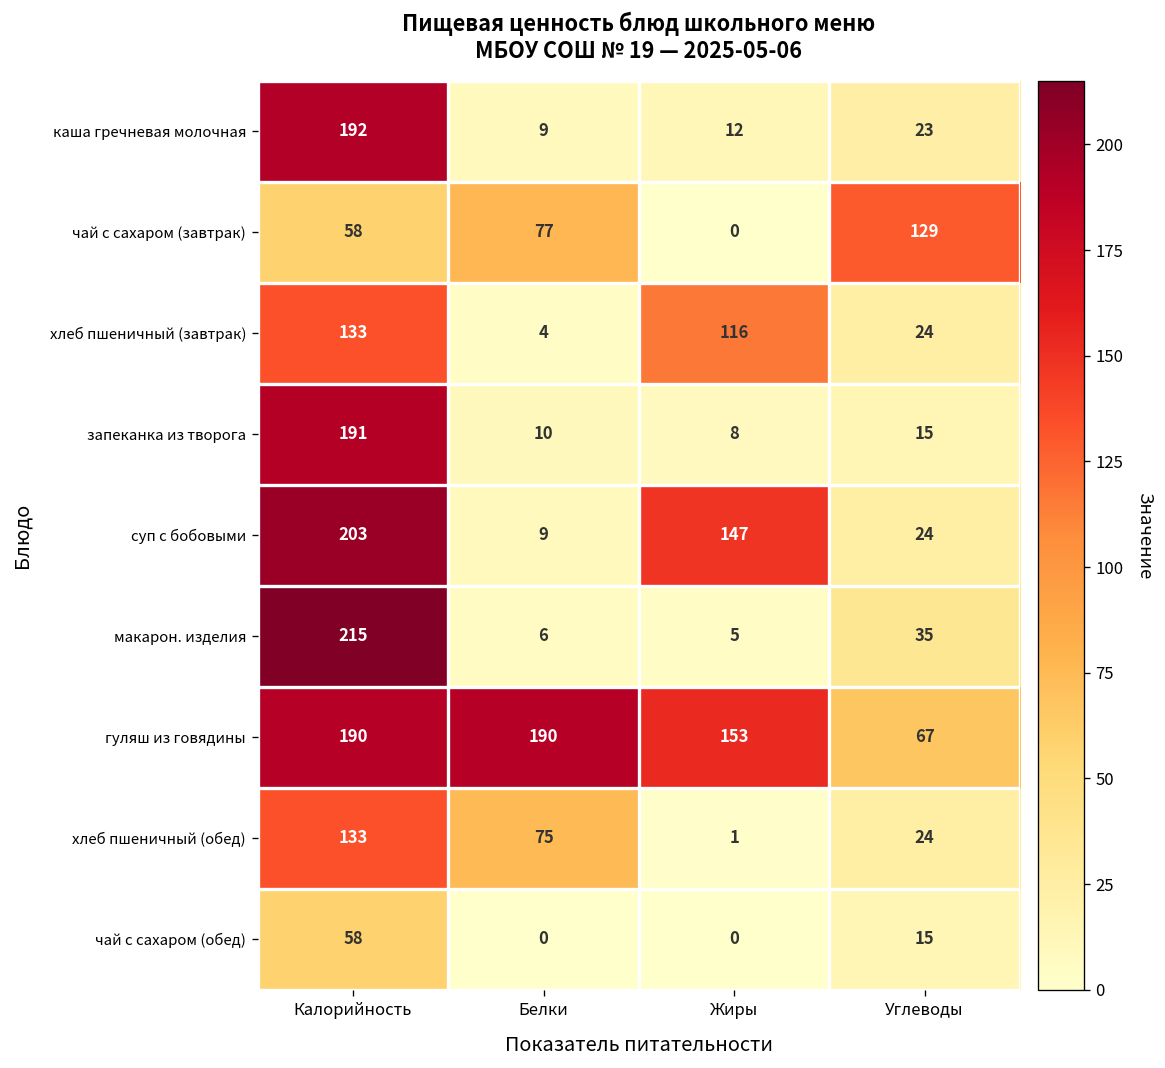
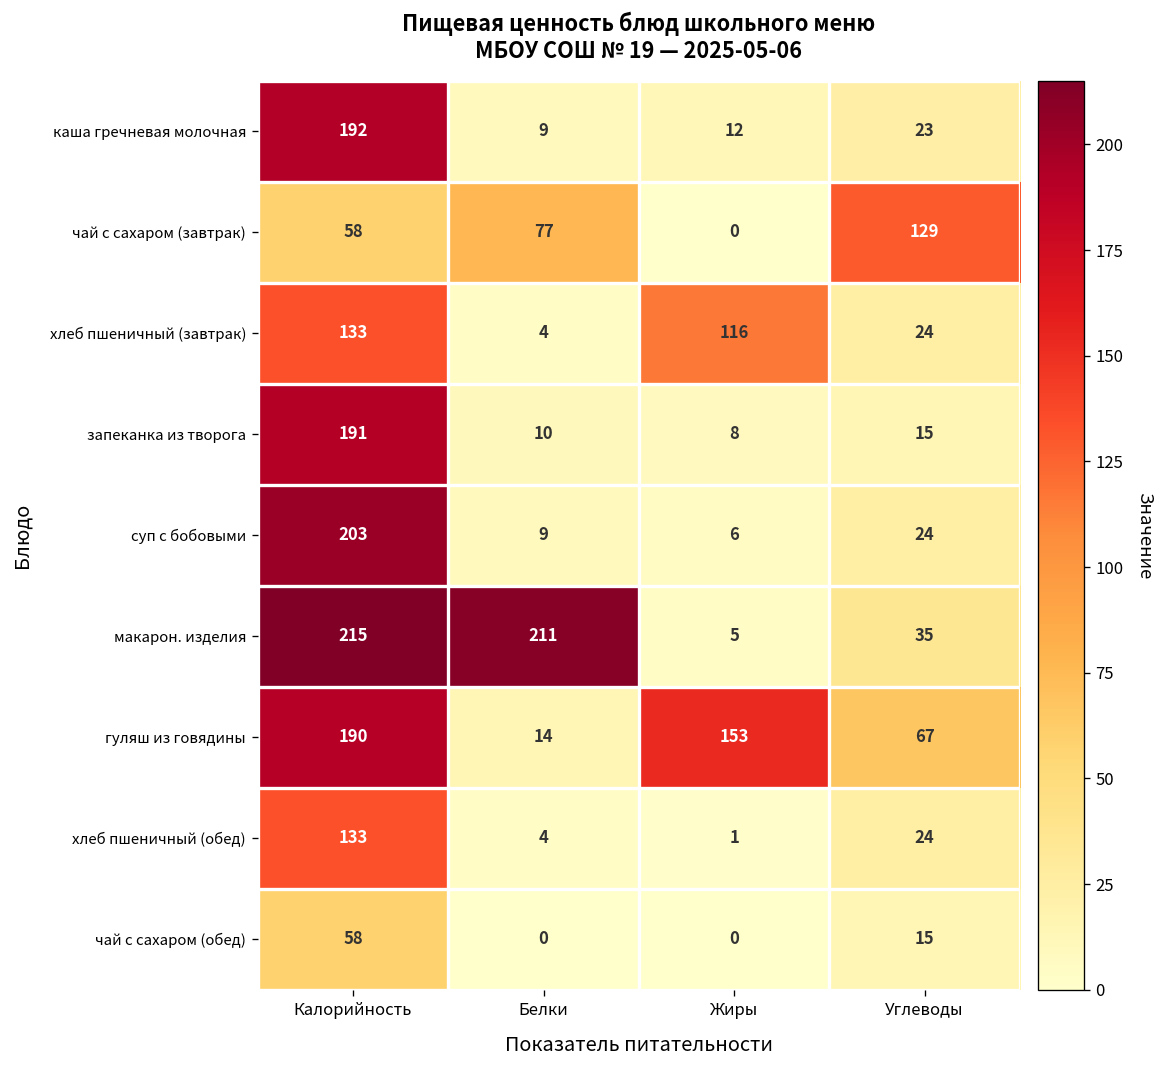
  {
    "каша гречневая молочная": {
      "Калорийность": 192,
      "Белки": 9,
      "Жиры": 12,
      "Углеводы": 23
    },
    "чай с сахаром (завтрак)": {
      "Калорийность": 58,
      "Белки": 77,
      "Жиры": 0,
      "Углеводы": 129
    },
    "хлеб пшеничный (завтрак)": {
      "Калорийность": 133,
      "Белки": 4,
      "Жиры": 116,
      "Углеводы": 24
    },
    "запеканка из творога": {
      "Калорийность": 191,
      "Белки": 10,
      "Жиры": 8,
      "Углеводы": 15
    },
    "суп с бобовыми": {
      "Калорийность": 203,
      "Белки": 9,
-     "Жиры": 147,
+     "Жиры": 6,
      "Углеводы": 24
    },
    "макарон. изделия": {
      "Калорийность": 215,
-     "Белки": 6,
+     "Белки": 211,
      "Жиры": 5,
      "Углеводы": 35
    },
    "гуляш из говядины": {
      "Калорийность": 190,
-     "Белки": 190,
+     "Белки": 14,
      "Жиры": 153,
      "Углеводы": 67
    },
    "хлеб пшеничный (обед)": {
      "Калорийность": 133,
-     "Белки": 75,
+     "Белки": 4,
      "Жиры": 1,
      "Углеводы": 24
    },
    "чай с сахаром (обед)": {
      "Калорийность": 58,
      "Белки": 0,
      "Жиры": 0,
      "Углеводы": 15
    }
  }
